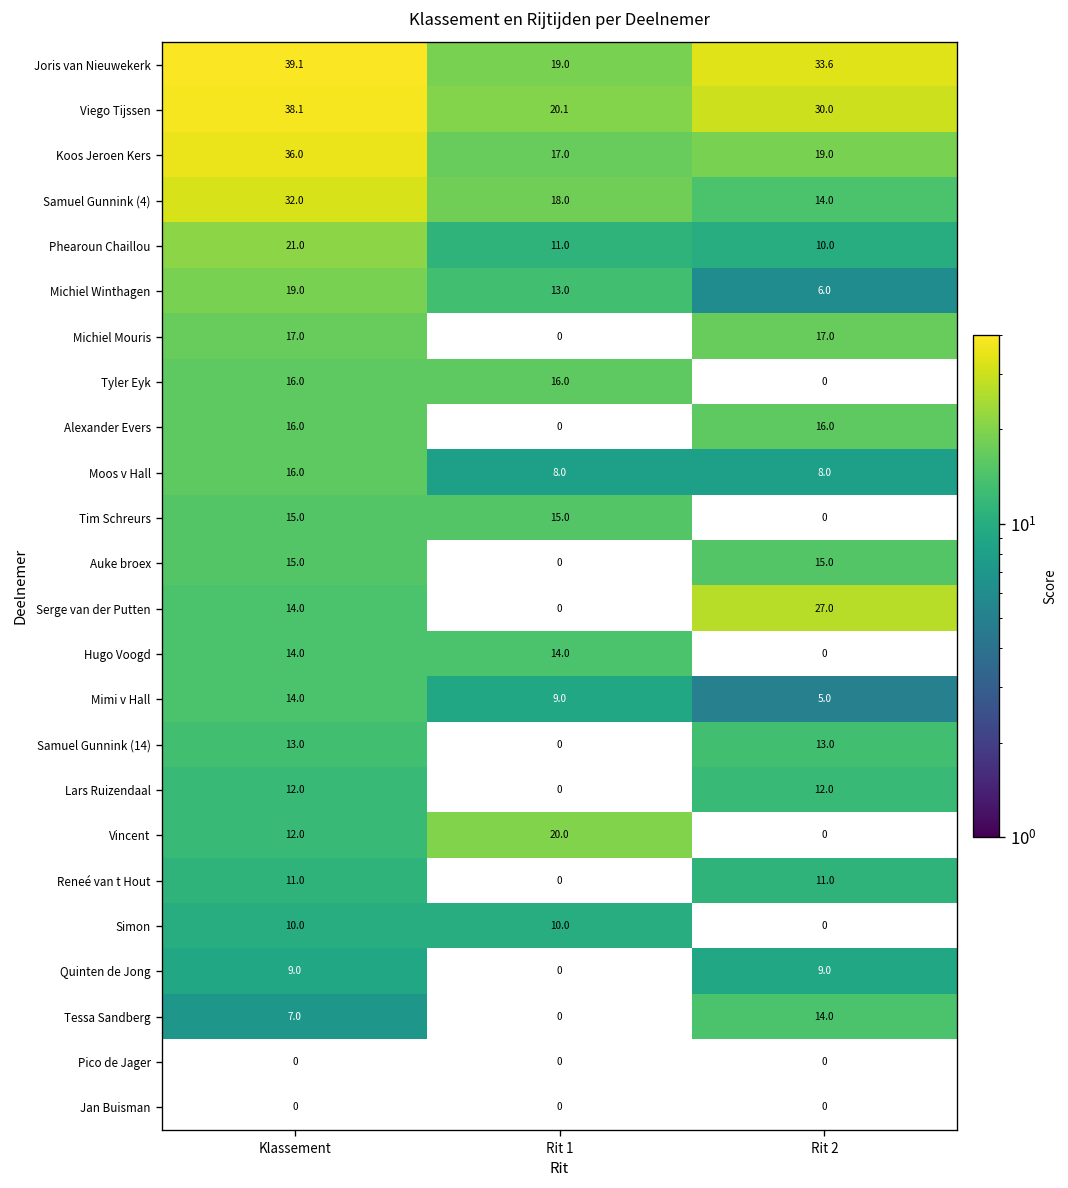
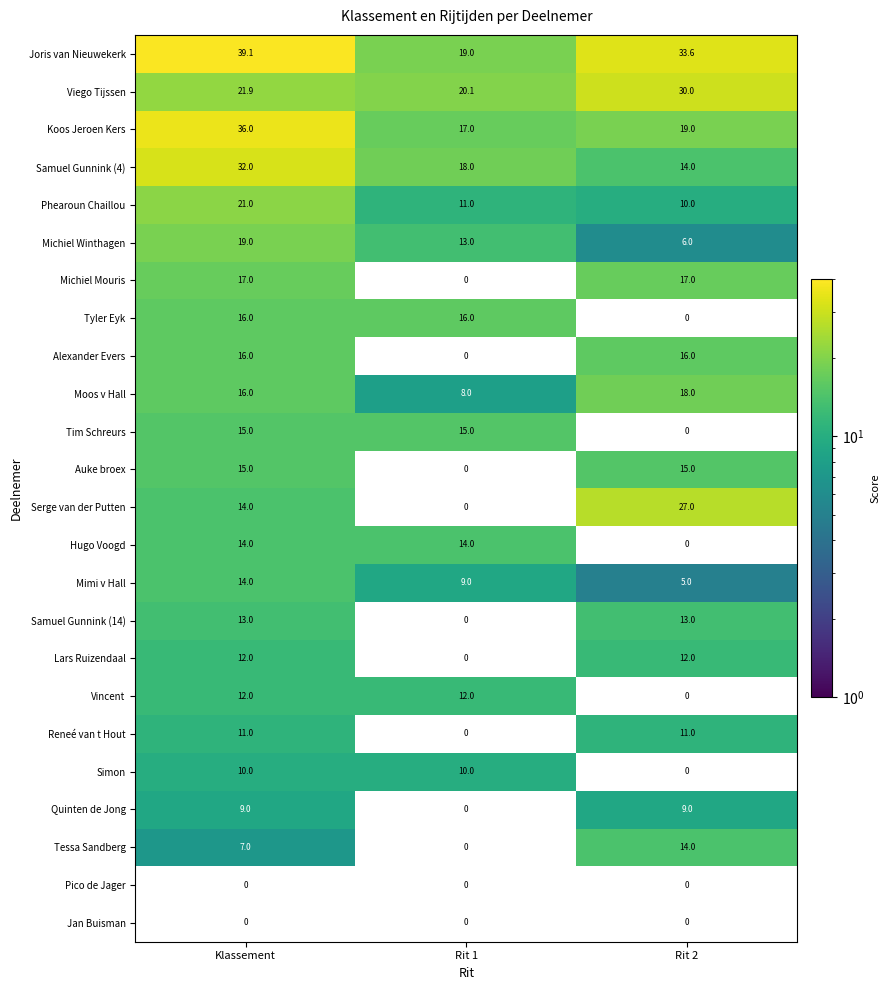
  {
    "Joris van Nieuwekerk": {
      "Klassement": 39.1,
      "Rit 1": 19.0,
      "Rit 2": 33.6
    },
    "Viego Tijssen": {
-     "Klassement": 38.1,
+     "Klassement": 21.9,
      "Rit 1": 20.1,
      "Rit 2": 30.0
    },
    "Koos Jeroen Kers": {
      "Klassement": 36.0,
      "Rit 1": 17.0,
      "Rit 2": 19.0
    },
    "Samuel Gunnink (4)": {
      "Klassement": 32.0,
      "Rit 1": 18.0,
      "Rit 2": 14.0
    },
    "Phearoun Chaillou": {
      "Klassement": 21.0,
      "Rit 1": 11.0,
      "Rit 2": 10.0
    },
    "Michiel Winthagen": {
      "Klassement": 19.0,
      "Rit 1": 13.0,
      "Rit 2": 6.0
    },
    "Michiel Mouris": {
      "Klassement": 17.0,
      "Rit 2": 17.0
    },
    "Tyler Eyk": {
      "Klassement": 16.0,
      "Rit 1": 16.0
    },
    "Alexander Evers": {
      "Klassement": 16.0,
      "Rit 2": 16.0
    },
    "Moos v Hall": {
      "Klassement": 16.0,
      "Rit 1": 8.0,
-     "Rit 2": 8.0
+     "Rit 2": 18.0
    },
    "Tim Schreurs": {
      "Klassement": 15.0,
      "Rit 1": 15.0
    },
    "Auke broex": {
      "Klassement": 15.0,
      "Rit 2": 15.0
    },
    "Serge van der Putten": {
      "Klassement": 14.0,
      "Rit 2": 27.0
    },
    "Hugo Voogd": {
      "Klassement": 14.0,
      "Rit 1": 14.0
    },
    "Mimi v Hall": {
      "Klassement": 14.0,
      "Rit 1": 9.0,
      "Rit 2": 5.0
    },
    "Samuel Gunnink (14)": {
      "Klassement": 13.0,
      "Rit 2": 13.0
    },
    "Lars Ruizendaal": {
      "Klassement": 12.0,
      "Rit 2": 12.0
    },
    "Vincent": {
      "Klassement": 12.0,
-     "Rit 1": 20.0
+     "Rit 1": 12.0
    },
    "Reneé van t Hout": {
      "Klassement": 11.0,
      "Rit 2": 11.0
    },
    "Simon": {
      "Klassement": 10.0,
      "Rit 1": 10.0
    },
    "Quinten de Jong": {
      "Klassement": 9.0,
      "Rit 2": 9.0
    },
    "Tessa Sandberg": {
      "Klassement": 7.0,
      "Rit 2": 14.0
    }
  }
